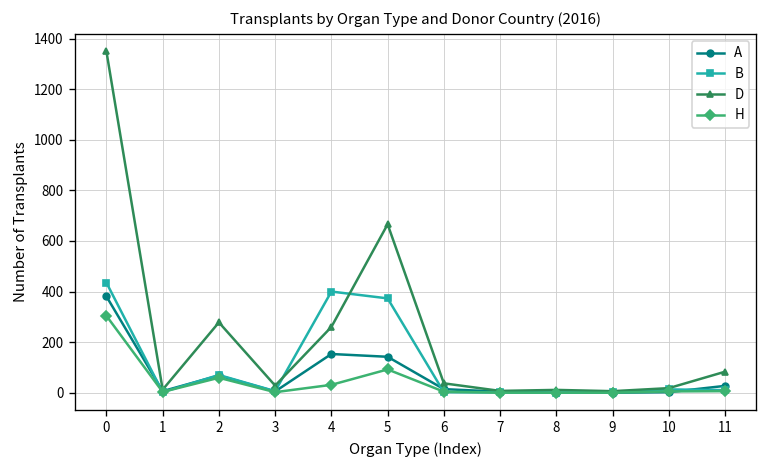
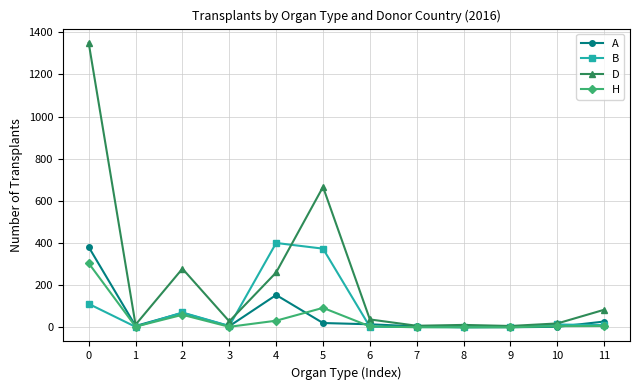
  {
    "A": {
      "0": 380,
      "4": 150,
-     "5": 140,
+     "5": 20,
      "11": 30
    },
    "B": {
-     "0": 440,
+     "0": 110,
      "4": 400,
      "5": 370
    }
  }
